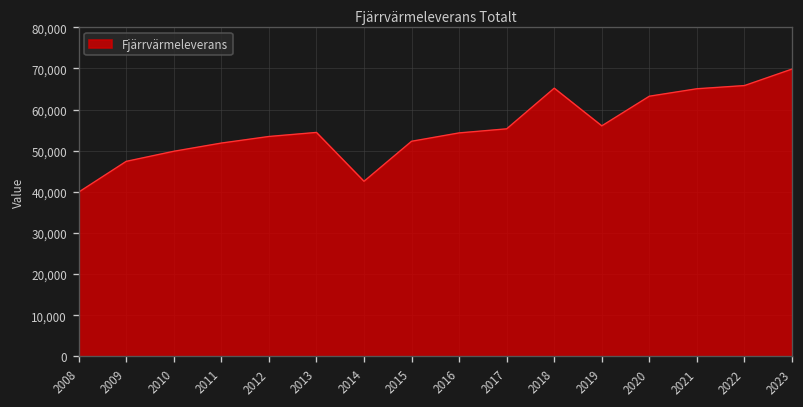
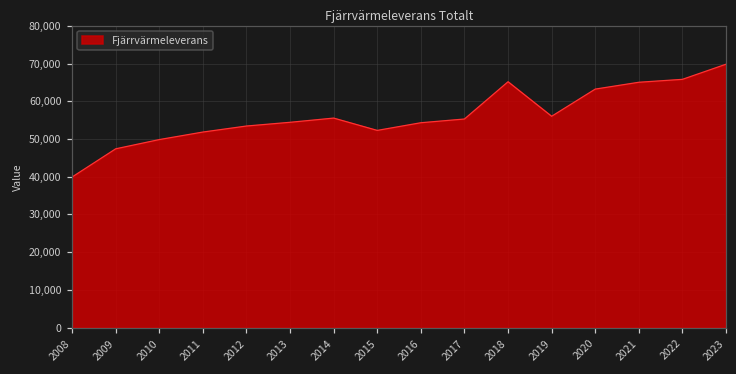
  {
    "2008": "40,000",
    "2009": "47,000",
    "2010": "50,000",
    "2011": "52,000",
    "2012": "53,000",
    "2013": "54,000",
-   "2014": "43,000",
+   "2014": "56,000",
    "2015": "52,000",
    "2016": "54,000",
    "2017": "55,000",
    "2018": "65,000",
    "2019": "56,000",
    "2020": "63,000",
    "2021": "65,000",
    "2022": "66,000",
    "2023": "70,000"
  }
